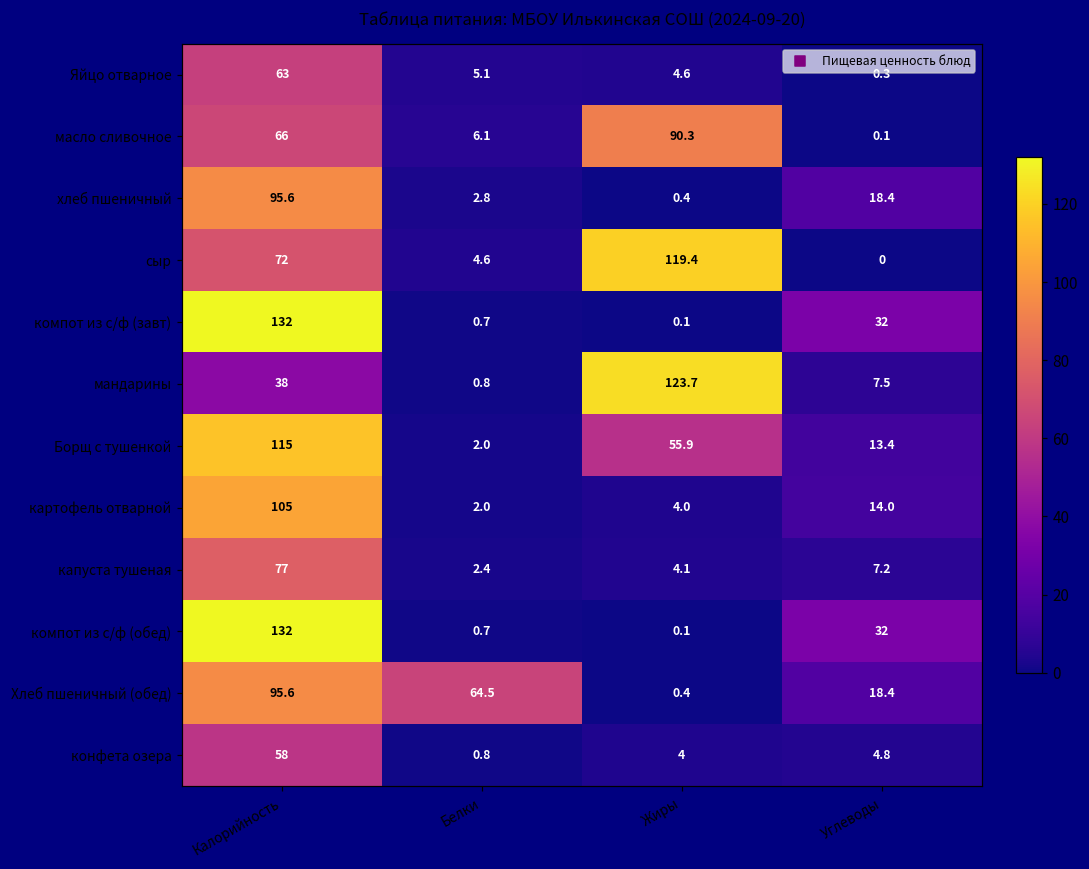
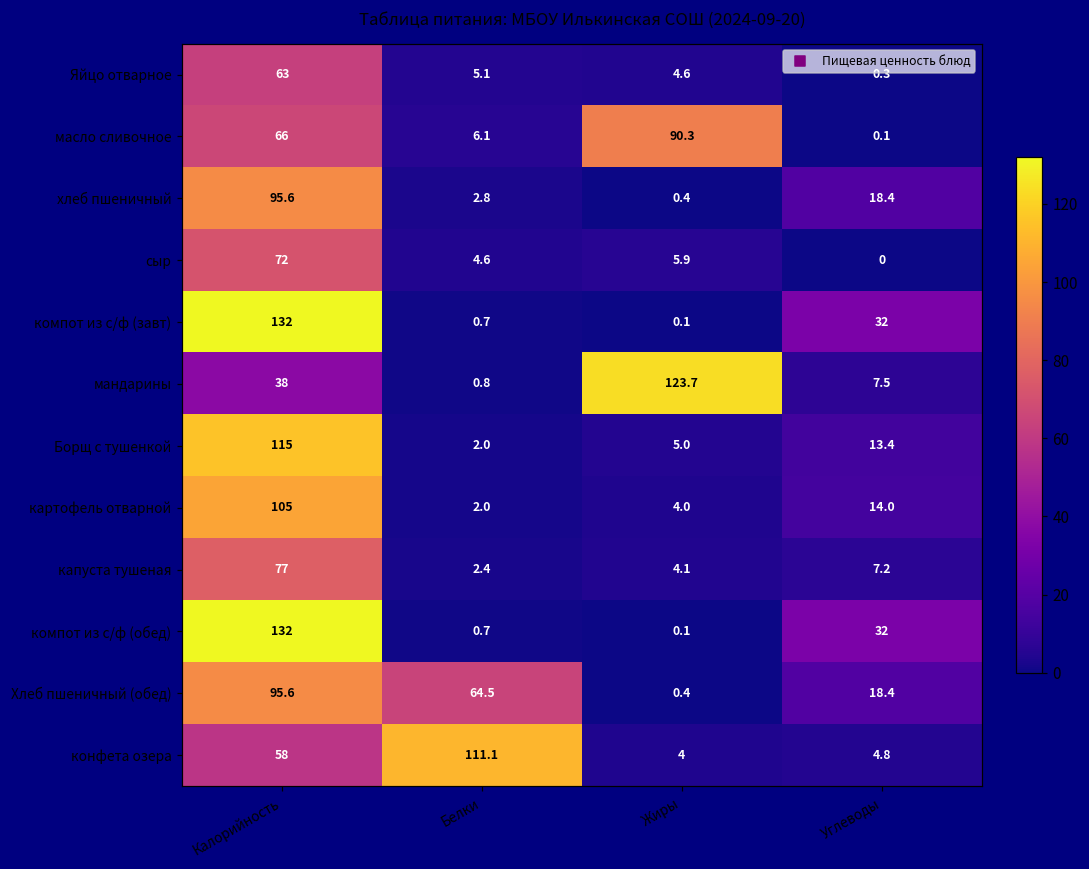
  {
    "Яйцо отварное": {
      "Калорийность": 63,
      "Белки": 5.1,
      "Жиры": 4.6
    },
    "масло сливочное": {
      "Калорийность": 66,
      "Белки": 6.1,
      "Жиры": 90.3,
      "Углеводы": 0.1
    },
    "хлеб пшеничный": {
      "Калорийность": 95.6,
      "Белки": 2.8,
      "Жиры": 0.4,
      "Углеводы": 18.4
    },
    "сыр": {
      "Калорийность": 72,
      "Белки": 4.6,
-     "Жиры": 119.4,
+     "Жиры": 5.9,
      "Углеводы": 0
    },
    "компот из с/ф (завт)": {
      "Калорийность": 132,
      "Белки": 0.7,
      "Жиры": 0.1,
      "Углеводы": 32
    },
    "мандарины": {
      "Калорийность": 38,
      "Белки": 0.8,
      "Жиры": 123.7,
      "Углеводы": 7.5
    },
    "Борщ с тушенкой": {
      "Калорийность": 115,
      "Белки": 2.0,
-     "Жиры": 55.9,
+     "Жиры": 5.0,
      "Углеводы": 13.4
    },
    "картофель отварной": {
      "Калорийность": 105,
      "Белки": 2.0,
      "Жиры": 4.0,
      "Углеводы": 14.0
    },
    "капуста тушеная": {
      "Калорийность": 77,
      "Белки": 2.4,
      "Жиры": 4.1,
      "Углеводы": 7.2
    },
    "компот из с/ф (обед)": {
      "Калорийность": 132,
      "Белки": 0.7,
      "Жиры": 0.1,
      "Углеводы": 32
    },
    "Хлеб пшеничный (обед)": {
      "Калорийность": 95.6,
      "Белки": 64.5,
      "Жиры": 0.4,
      "Углеводы": 18.4
    },
    "конфета озера": {
      "Калорийность": 58,
-     "Белки": 0.8,
+     "Белки": 111.1,
      "Жиры": 4,
      "Углеводы": 4.8
    }
  }
